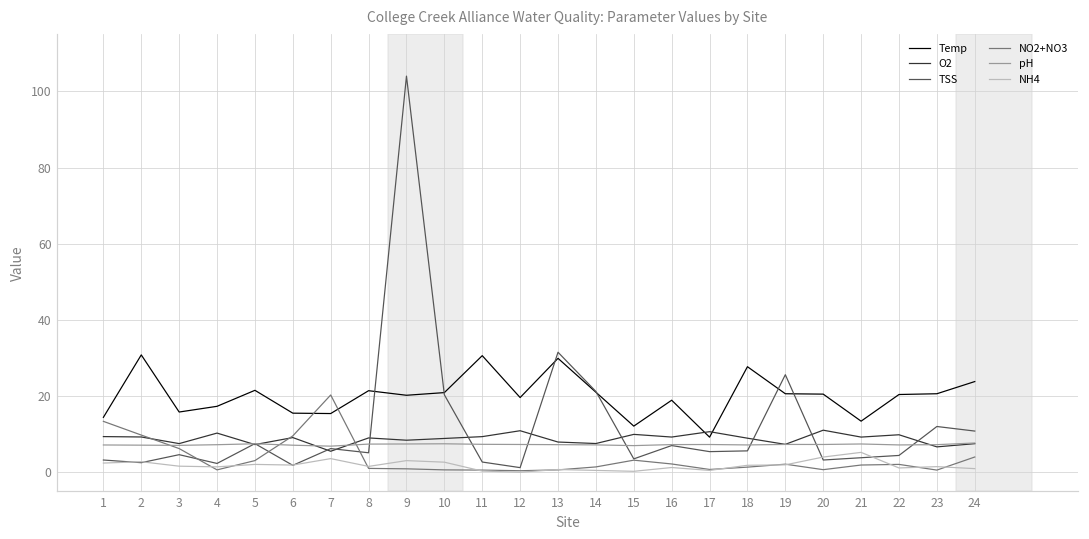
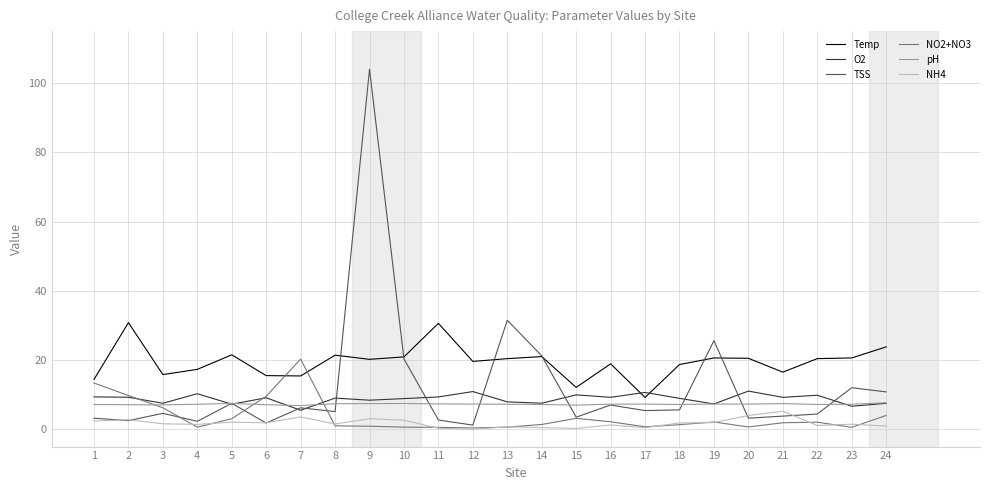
  {
    "Temp": {
      "1": 14,
      "2": 31,
      "3": 16,
      "4": 17,
      "5": 22,
      "6": 16,
      "7": 15,
      "8": 21,
      "9": 20,
      "11": 31,
      "12": 20,
-     "13": 30,
+     "13": 20,
      "15": 12,
      "16": 19,
      "17": 9,
-     "18": 28,
+     "18": 19,
      "19": 21,
      "20": 21,
-     "21": 13,
+     "21": 17,
      "22": 20,
      "23": 21,
      "24": 24
    }
  }
